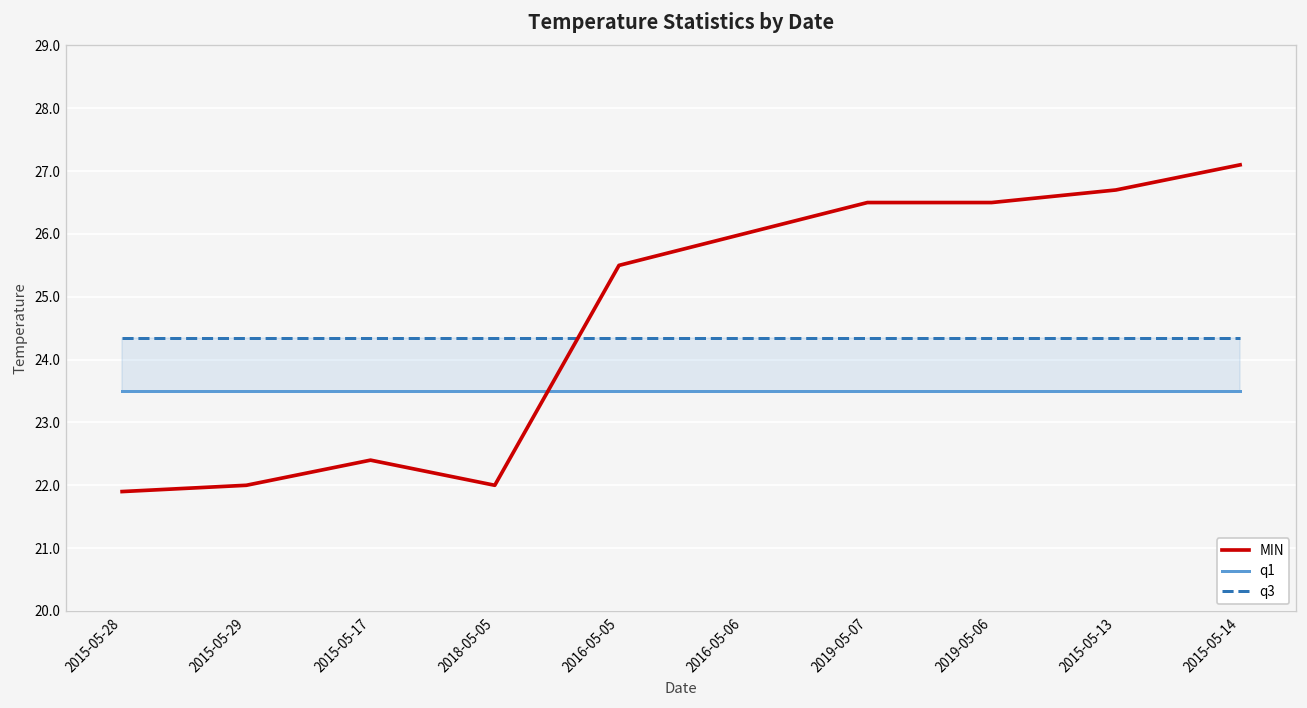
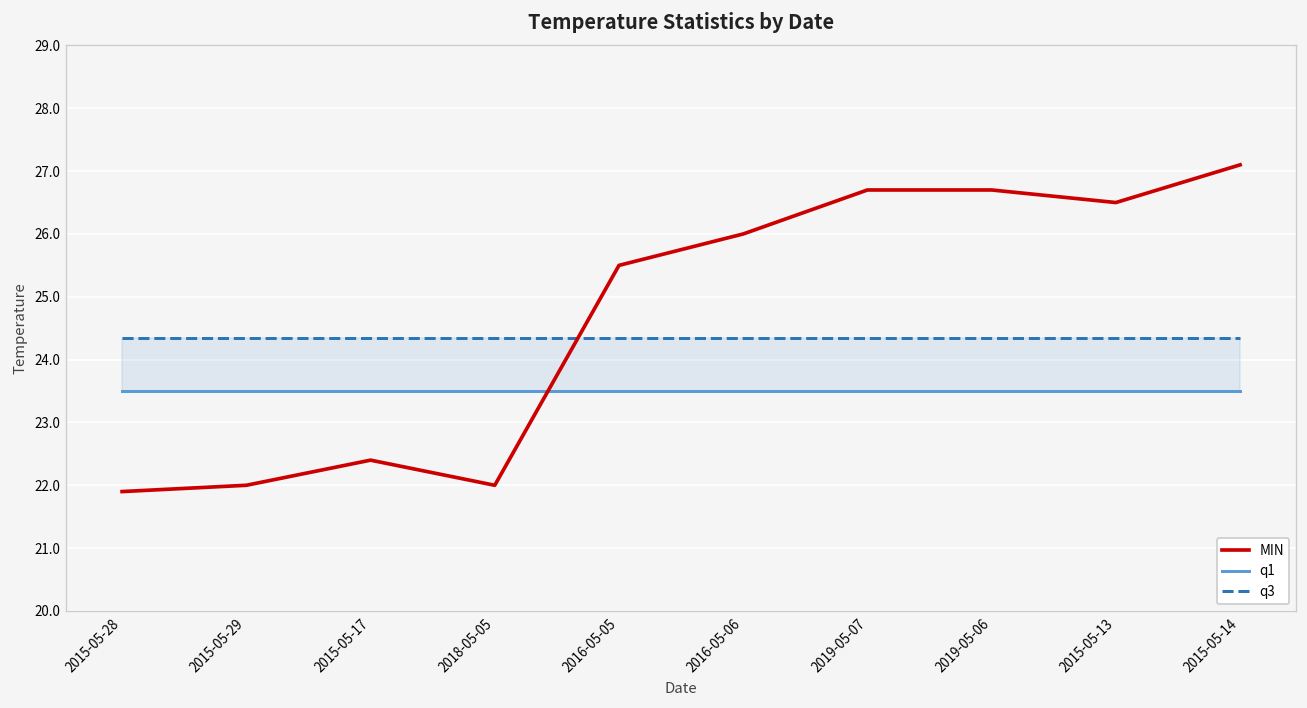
  {
    "MIN": {
      "2015-05-28": 21.9,
      "2015-05-29": 22.0,
      "2015-05-17": 22.4,
      "2018-05-05": 22.0,
      "2016-05-05": 25.5,
      "2016-05-06": 26.0,
-     "2019-05-07": 26.5,
-     "2019-05-06": 26.5,
-     "2015-05-13": 26.7,
+     "2019-05-07": 26.7,
+     "2019-05-06": 26.7,
+     "2015-05-13": 26.5,
      "2015-05-14": 27.1
    },
    "q1": {
      "2015-05-28": 23.5,
      "2015-05-29": 23.5,
      "2015-05-17": 23.5,
      "2018-05-05": 23.5,
      "2016-05-05": 23.5,
      "2016-05-06": 23.5,
      "2019-05-07": 23.5,
      "2019-05-06": 23.5,
      "2015-05-13": 23.5,
      "2015-05-14": 23.5
    },
    "q3": {
      "2015-05-28": 24.3,
      "2015-05-29": 24.3,
      "2015-05-17": 24.3,
      "2018-05-05": 24.3,
      "2016-05-05": 24.3,
      "2016-05-06": 24.3,
      "2019-05-07": 24.3,
      "2019-05-06": 24.3,
      "2015-05-13": 24.3,
      "2015-05-14": 24.3
    }
  }
